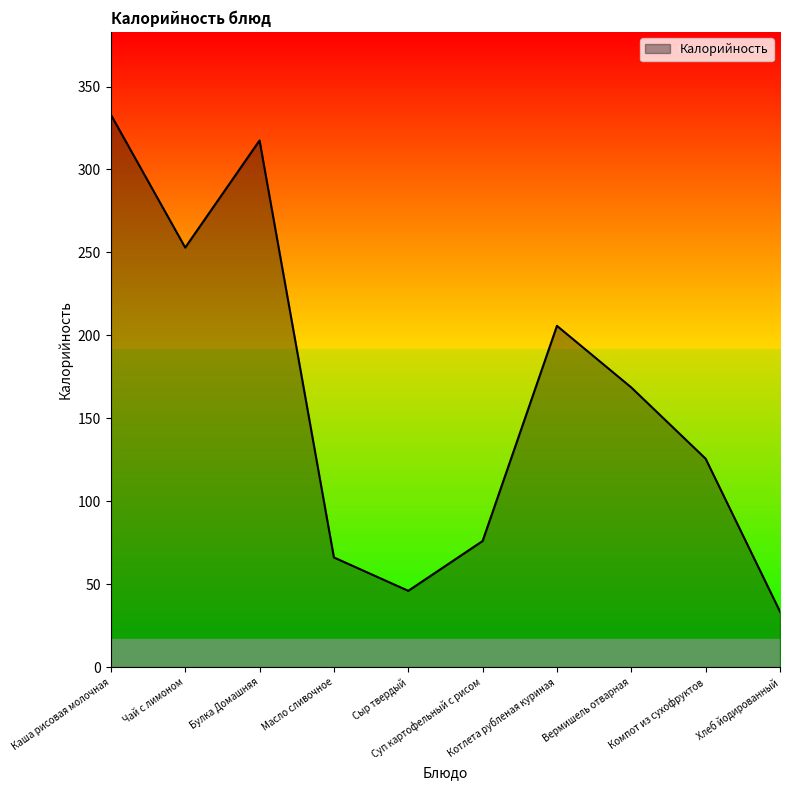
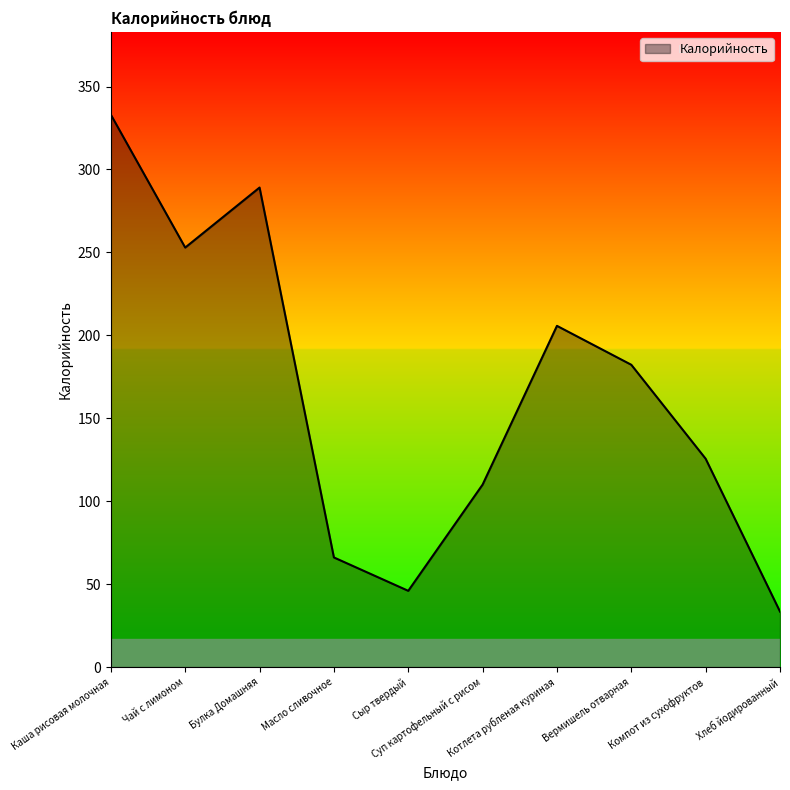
  {
    "Каша рисовая молочная": 333,
    "Чай с лимоном": 253,
-   "Булка Домашняя": 317,
+   "Булка Домашняя": 289,
    "Масло сливочное": 66,
    "Сыр твердый": 46,
-   "Суп картофельный с рисом": 76,
+   "Суп картофельный с рисом": 110,
    "Котлета рубленая куриная": 206,
-   "Вермишель отварная": 169,
+   "Вермишель отварная": 182,
    "Компот из сухофруктов": 126,
    "Хлеб йодированный": 33
  }
